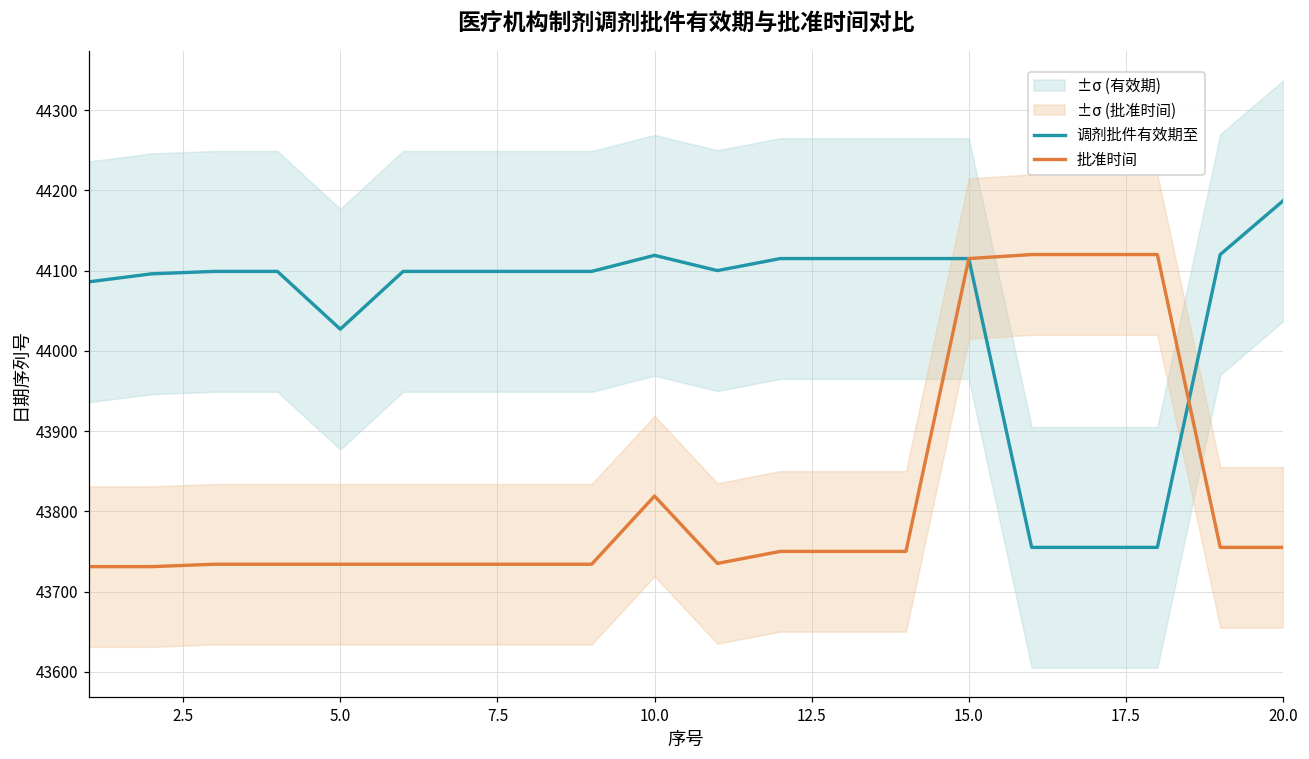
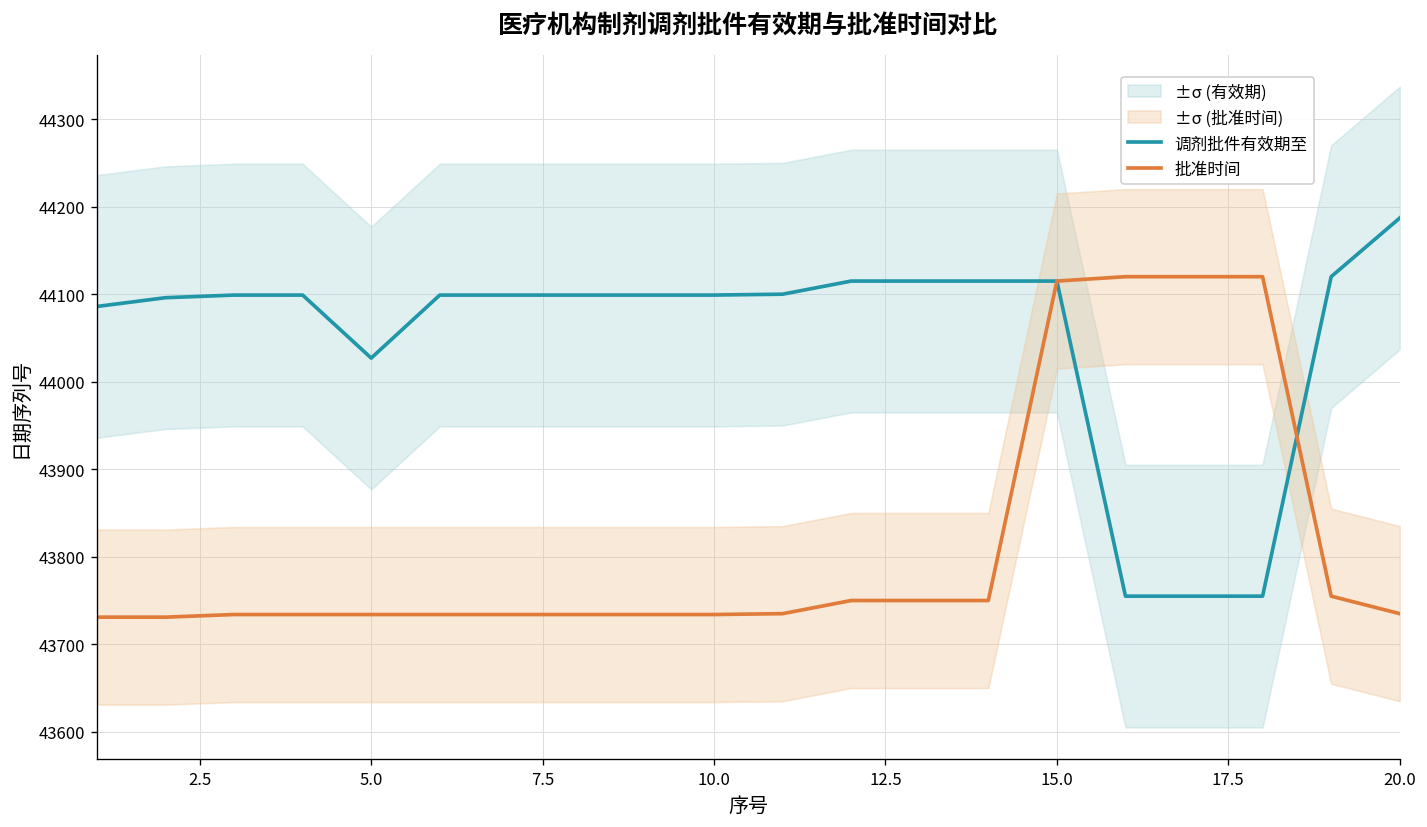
  {
    "调剂批件有效期至": {
      "5.0": 44030,
-     "10.0": 44120,
+     "10.0": 44100,
      "20.0": 44190
    },
    "批准时间": {
      "5.0": 43730,
-     "10.0": 43820,
-     "20.0": 43760
+     "10.0": 43730,
+     "20.0": 43740
    }
  }
